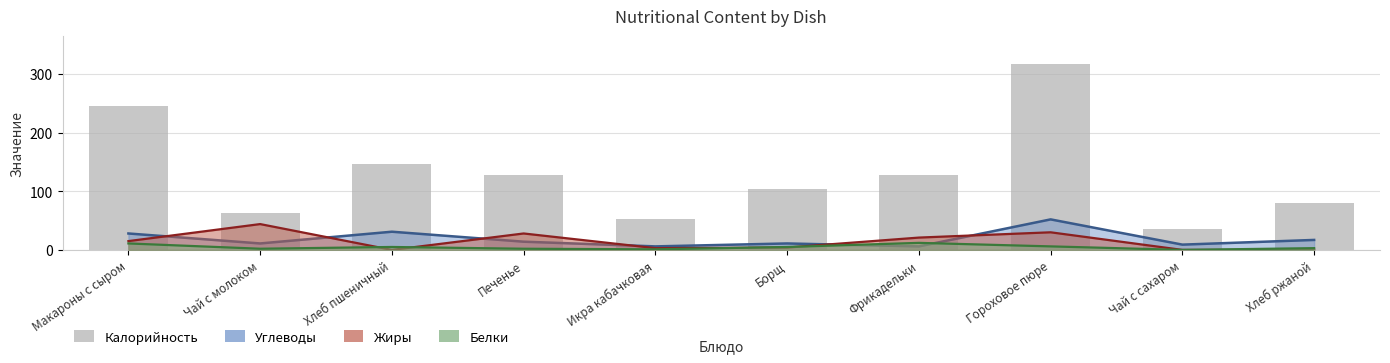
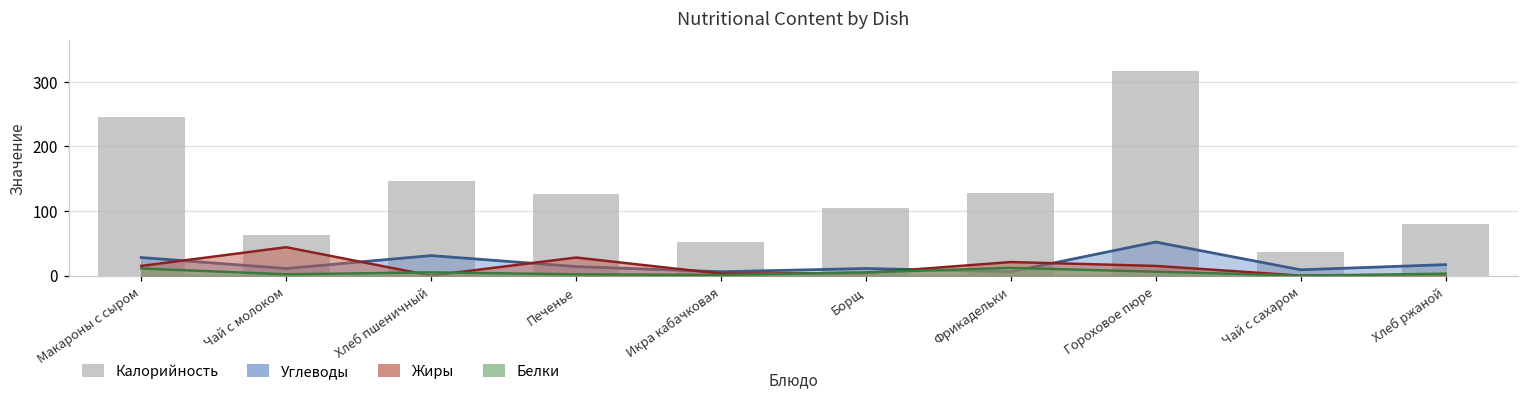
  {
    "Жиры": {
      "Чай с молоком": 40,
      "Хлеб пшеничный": 0,
      "Печенье": 30,
      "Фрикадельки": 20,
-     "Гороховое пюре": 30
+     "Гороховое пюре": 20
    }
  }
